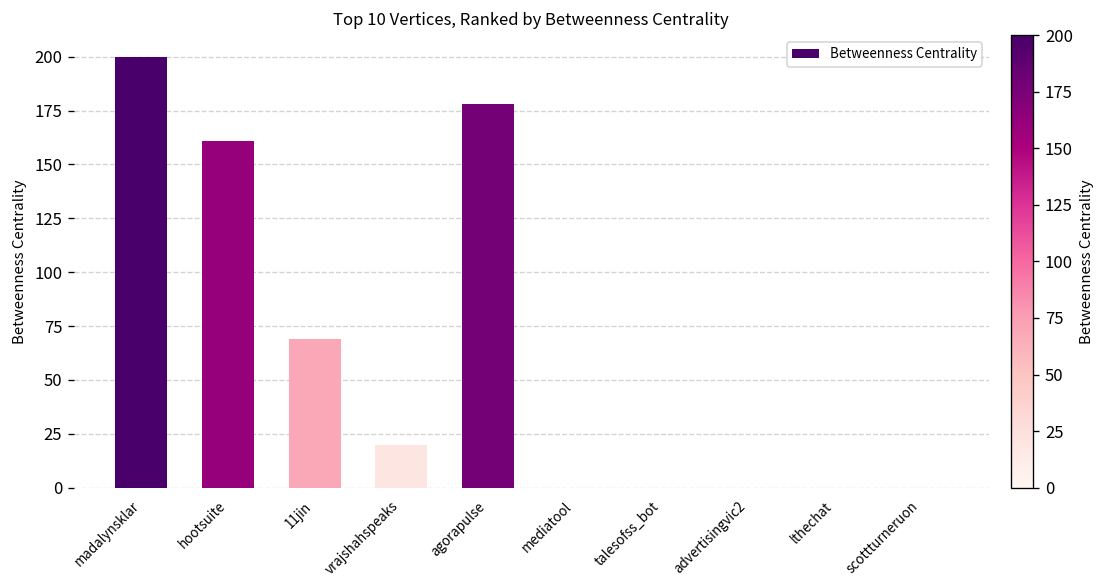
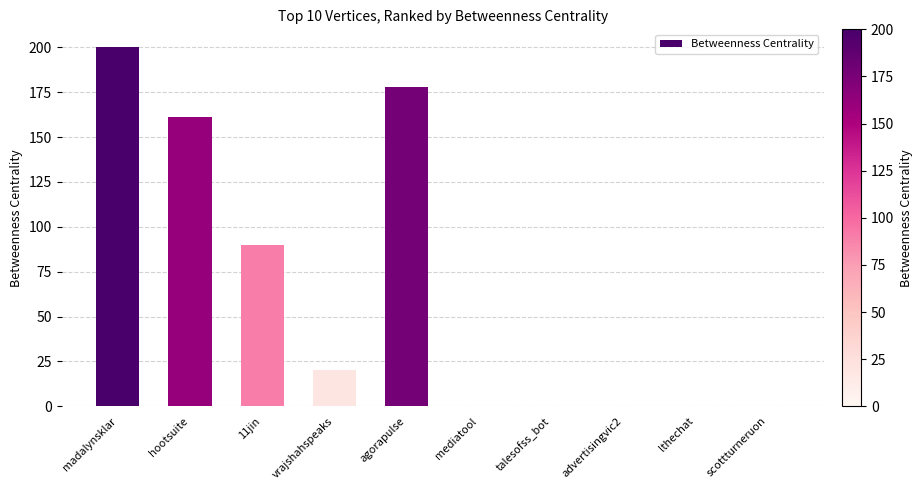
  {
    "madalynsklar": 200,
    "hootsuite": 161,
-   "11jin": 69,
+   "11jin": 90,
    "vrajshahspeaks": 20,
    "agorapulse": 178,
    "mediatool": 0,
    "talesofss_bot": 0,
    "advertisingvic2": 0,
    "lthechat": 0,
    "scottturneruon": 0
  }
